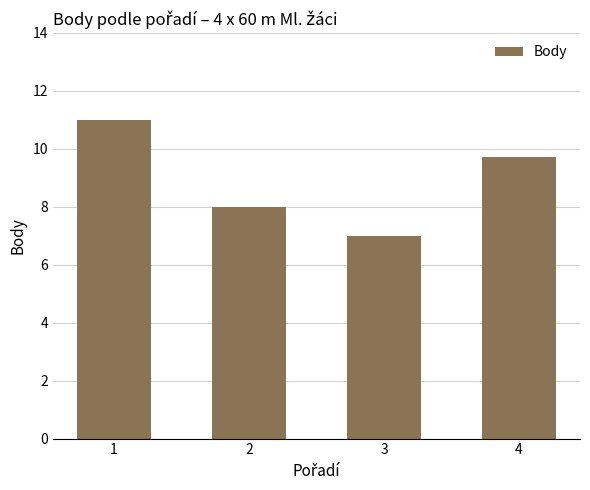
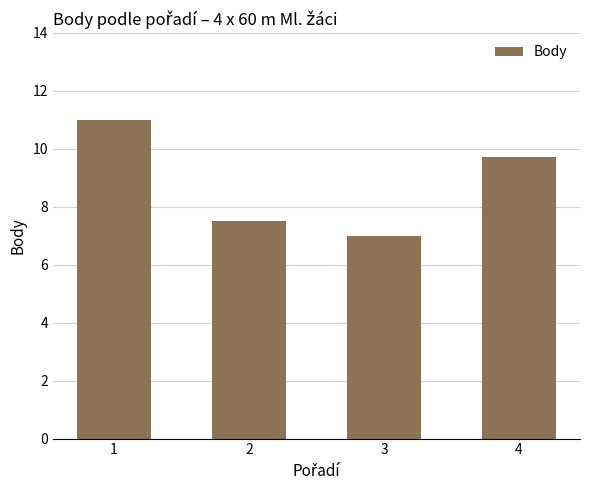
  {
    "1": 11.0,
-   "2": 8.0,
+   "2": 7.5,
    "3": 7.0,
    "4": 9.7
  }
